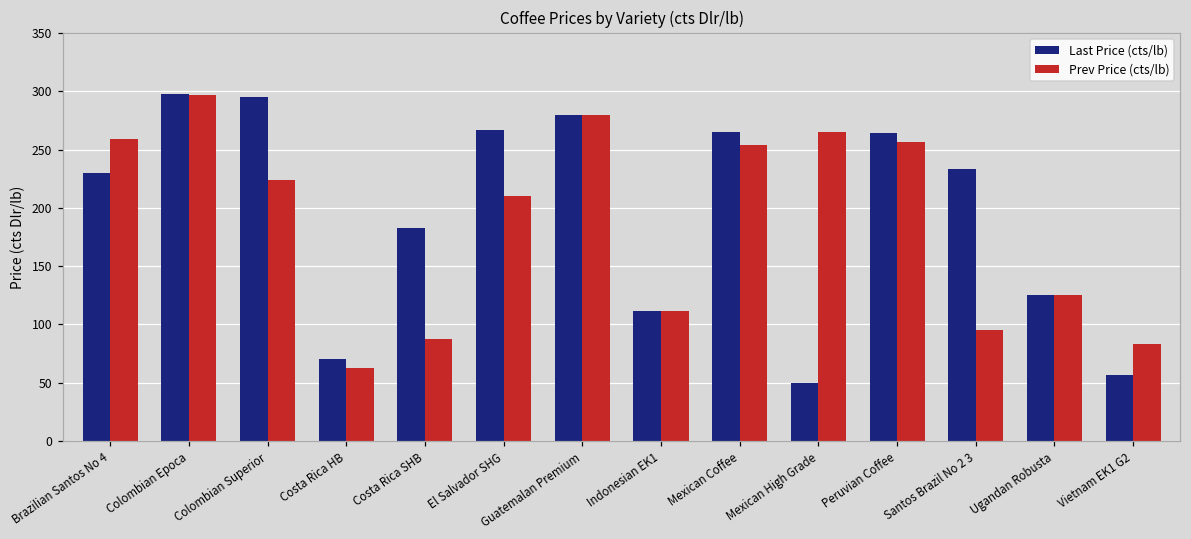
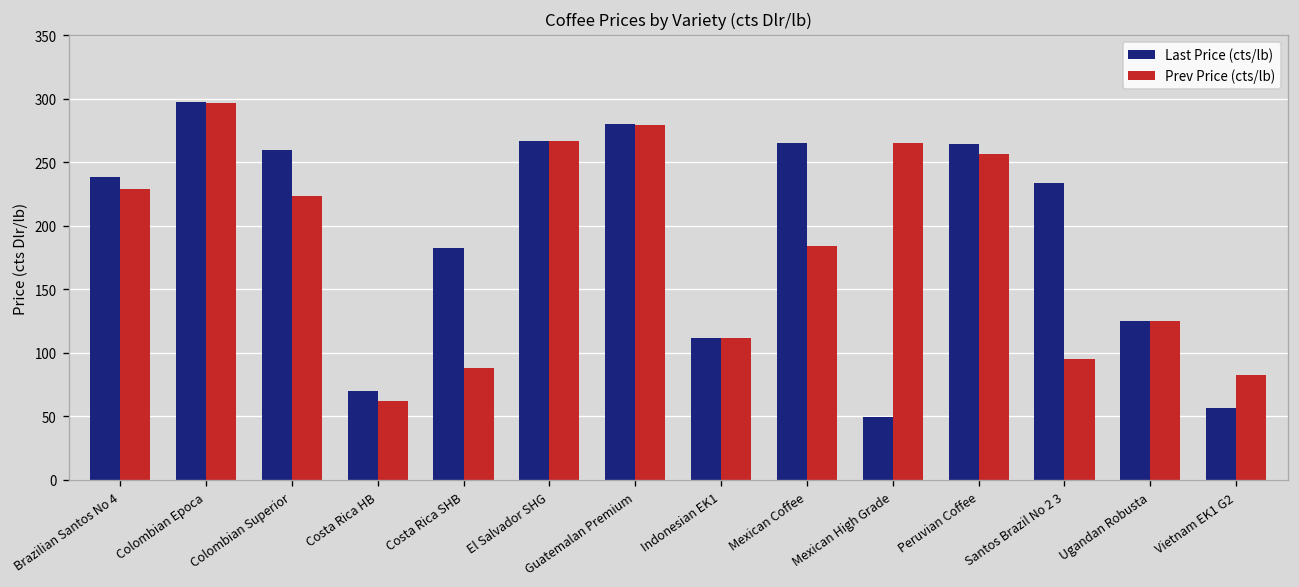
  {
    "Last Price (cts/lb)": {
-     "Brazilian Santos No 4": 230,
+     "Brazilian Santos No 4": 239,
      "Colombian Epoca": 297,
-     "Colombian Superior": 295,
+     "Colombian Superior": 260,
      "Costa Rica HB": 70,
      "Costa Rica SHB": 183,
      "El Salvador SHG": 267,
      "Guatemalan Premium": 280,
      "Indonesian EK1": 111,
      "Mexican Coffee": 265,
      "Mexican High Grade": 50,
      "Peruvian Coffee": 264,
      "Santos Brazil No 2 3": 234,
      "Ugandan Robusta": 125,
      "Vietnam EK1 G2": 56
    },
    "Prev Price (cts/lb)": {
-     "Brazilian Santos No 4": 259,
+     "Brazilian Santos No 4": 229,
      "Colombian Epoca": 297,
      "Colombian Superior": 224,
      "Costa Rica HB": 62,
      "Costa Rica SHB": 88,
-     "El Salvador SHG": 210,
+     "El Salvador SHG": 266,
      "Guatemalan Premium": 279,
      "Indonesian EK1": 112,
-     "Mexican Coffee": 254,
+     "Mexican Coffee": 184,
      "Mexican High Grade": 265,
      "Peruvian Coffee": 256,
      "Santos Brazil No 2 3": 95,
      "Ugandan Robusta": 125,
      "Vietnam EK1 G2": 83
    }
  }
